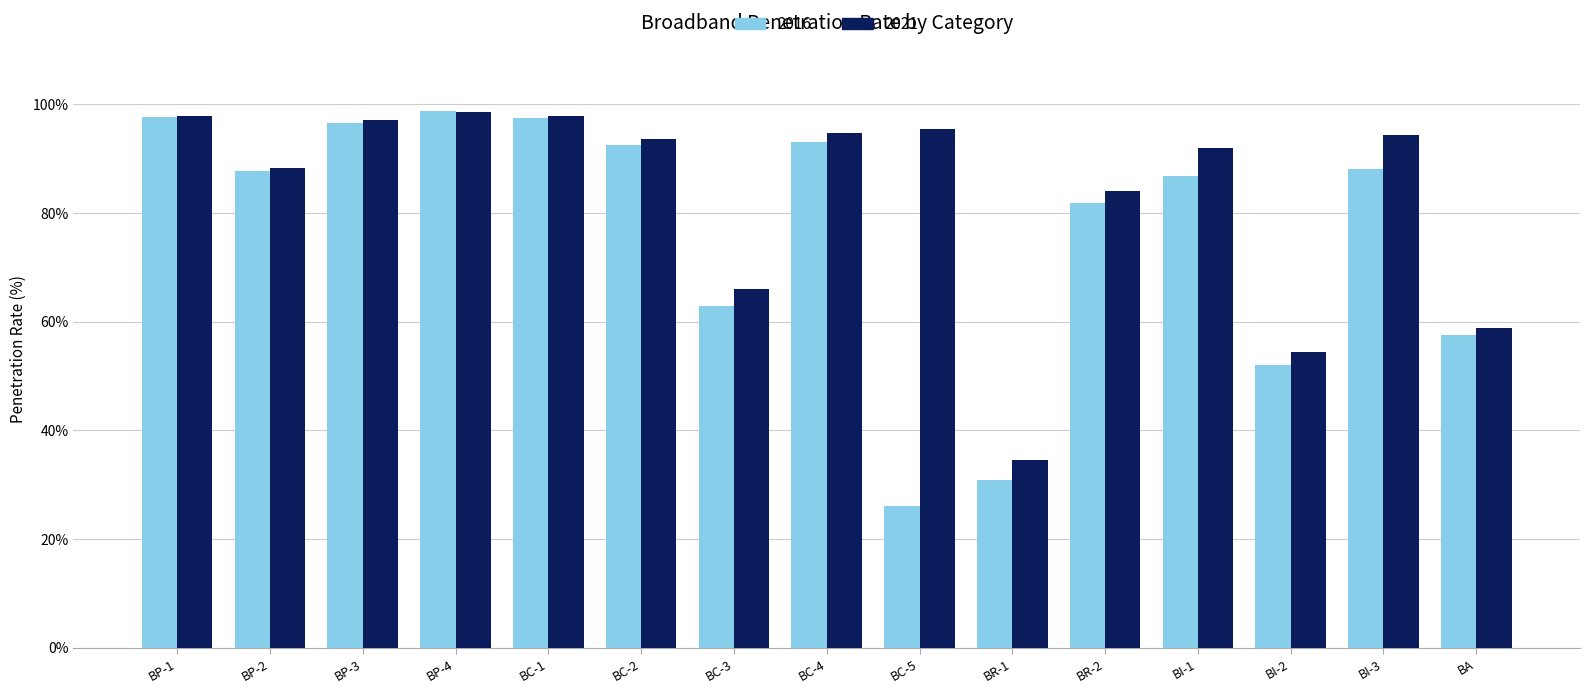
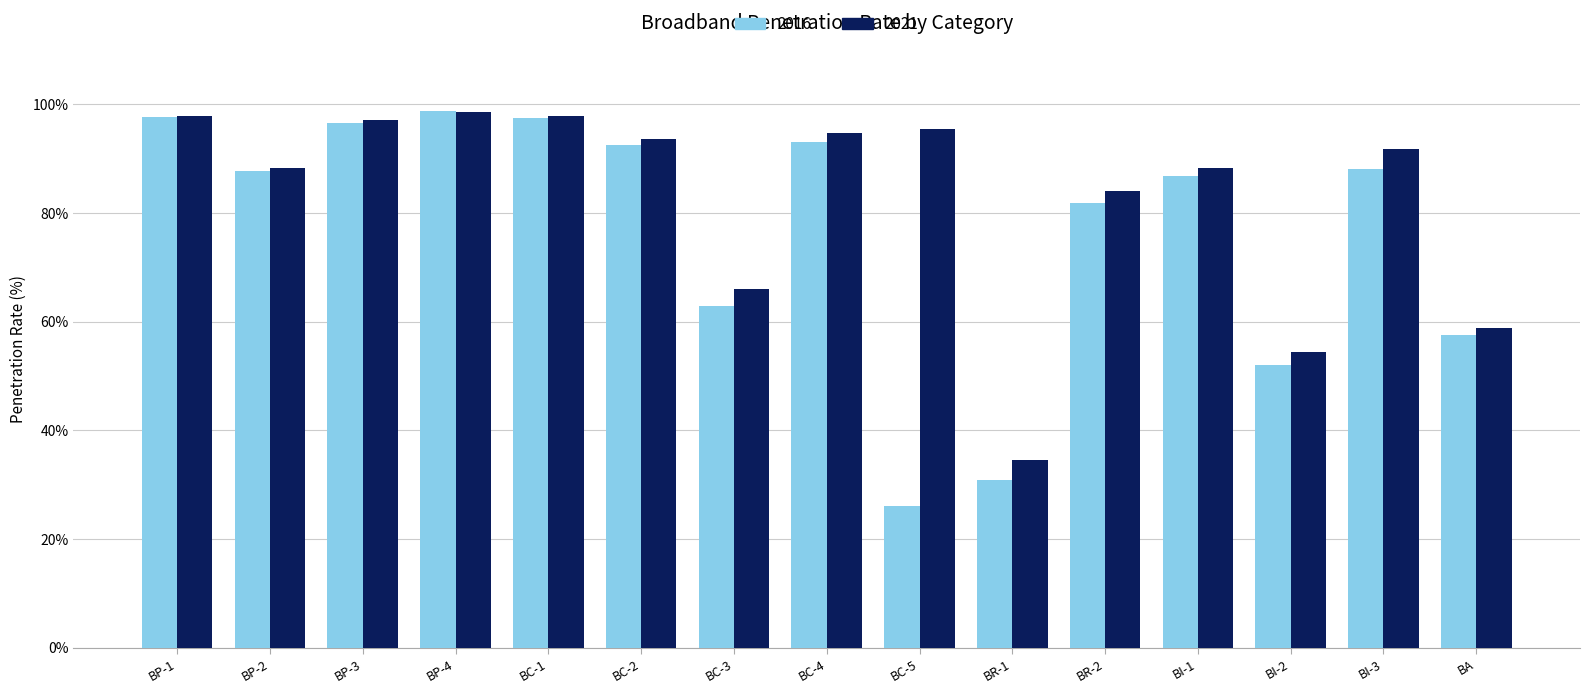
  {
    "2016": {
      "BP-1": "98%",
      "BP-2": "88%",
      "BP-3": "97%",
      "BP-4": "99%",
      "BC-1": "98%",
      "BC-2": "92%",
      "BC-3": "63%",
      "BC-4": "93%",
      "BC-5": "26%",
      "BR-1": "31%",
      "BR-2": "82%",
      "BI-1": "87%",
      "BI-2": "52%",
      "BI-3": "88%",
      "BA": "58%"
    },
    "2021": {
      "BP-1": "98%",
      "BP-2": "88%",
      "BP-3": "97%",
      "BP-4": "99%",
      "BC-1": "98%",
      "BC-2": "94%",
      "BC-3": "66%",
      "BC-4": "95%",
      "BC-5": "95%",
      "BR-1": "35%",
      "BR-2": "84%",
-     "BI-1": "92%",
+     "BI-1": "88%",
      "BI-2": "54%",
-     "BI-3": "94%",
+     "BI-3": "92%",
      "BA": "59%"
    }
  }
